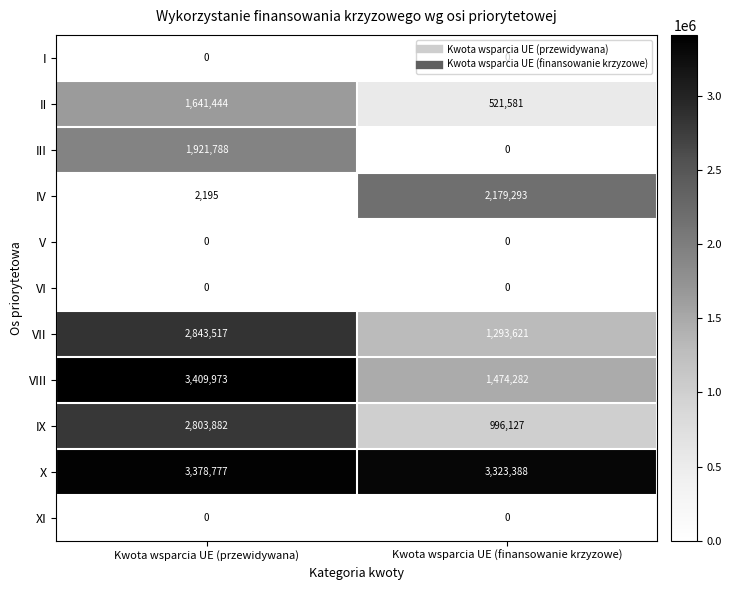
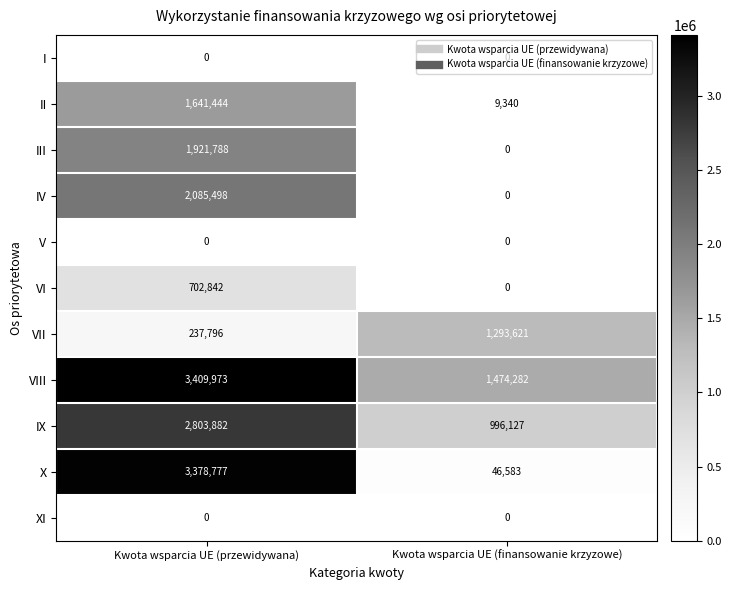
  {
    "I": {
      "Kwota wsparcia UE (przewidywana)": "0"
    },
    "II": {
      "Kwota wsparcia UE (przewidywana)": "1,641,444",
-     "Kwota wsparcia UE (finansowanie krzyzowe)": "521,581"
+     "Kwota wsparcia UE (finansowanie krzyzowe)": "9,340"
    },
    "III": {
      "Kwota wsparcia UE (przewidywana)": "1,921,788",
      "Kwota wsparcia UE (finansowanie krzyzowe)": "0"
    },
    "IV": {
-     "Kwota wsparcia UE (przewidywana)": "2,195",
-     "Kwota wsparcia UE (finansowanie krzyzowe)": "2,179,293"
+     "Kwota wsparcia UE (przewidywana)": "2,085,498",
+     "Kwota wsparcia UE (finansowanie krzyzowe)": "0"
    },
    "V": {
      "Kwota wsparcia UE (przewidywana)": "0",
      "Kwota wsparcia UE (finansowanie krzyzowe)": "0"
    },
    "VI": {
-     "Kwota wsparcia UE (przewidywana)": "0",
+     "Kwota wsparcia UE (przewidywana)": "702,842",
      "Kwota wsparcia UE (finansowanie krzyzowe)": "0"
    },
    "VII": {
-     "Kwota wsparcia UE (przewidywana)": "2,843,517",
+     "Kwota wsparcia UE (przewidywana)": "237,796",
      "Kwota wsparcia UE (finansowanie krzyzowe)": "1,293,621"
    },
    "VIII": {
      "Kwota wsparcia UE (przewidywana)": "3,409,973",
      "Kwota wsparcia UE (finansowanie krzyzowe)": "1,474,282"
    },
    "IX": {
      "Kwota wsparcia UE (przewidywana)": "2,803,882",
      "Kwota wsparcia UE (finansowanie krzyzowe)": "996,127"
    },
    "X": {
      "Kwota wsparcia UE (przewidywana)": "3,378,777",
-     "Kwota wsparcia UE (finansowanie krzyzowe)": "3,323,388"
+     "Kwota wsparcia UE (finansowanie krzyzowe)": "46,583"
    },
    "XI": {
      "Kwota wsparcia UE (przewidywana)": "0",
      "Kwota wsparcia UE (finansowanie krzyzowe)": "0"
    }
  }
